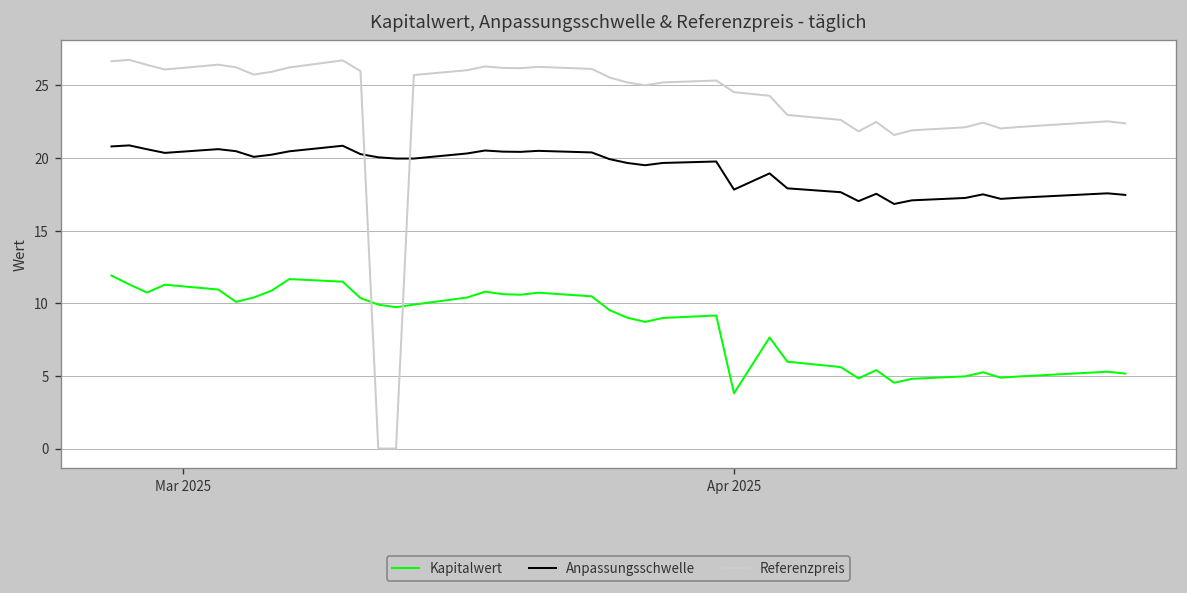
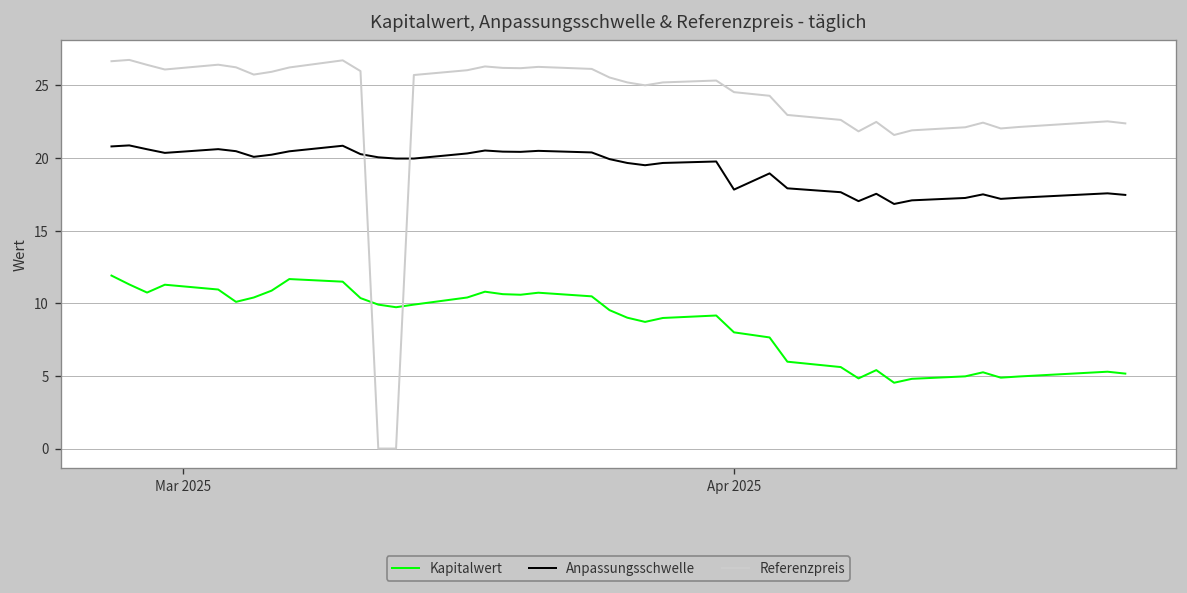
  {
    "Kapitalwert": {
-     "Apr 2025": 3.8
+     "Apr 2025": 8.0
    },
    "Anpassungsschwelle": {
      "Apr 2025": 17.8
    },
    "Referenzpreis": {
      "Apr 2025": 24.5
    }
  }
